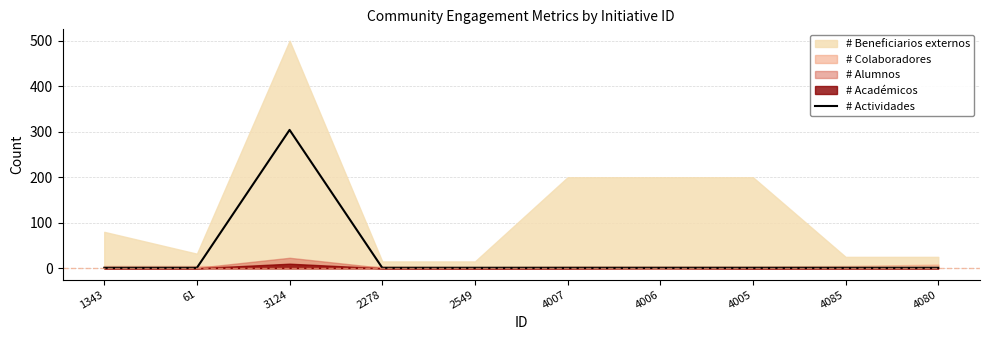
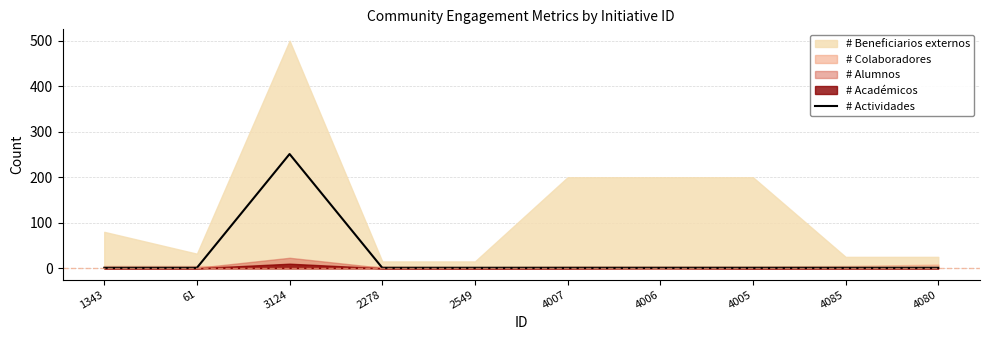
  {
    "# Actividades": {
-     "3124": 300
+     "3124": 250
    },
    "# Académicos": {
      "3124": 10
    }
  }
